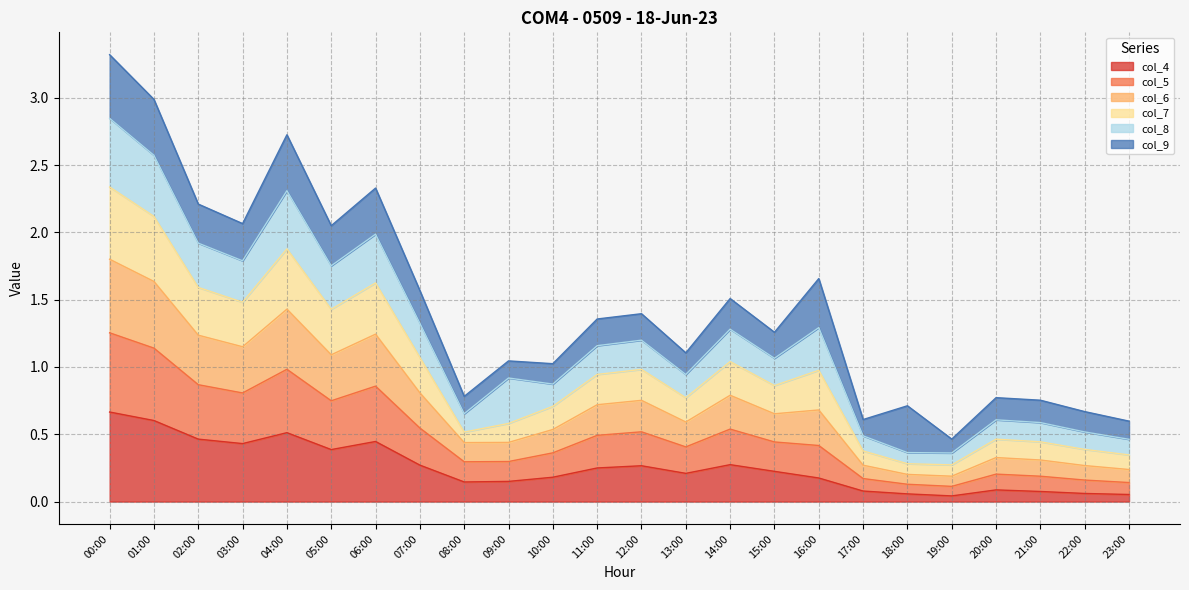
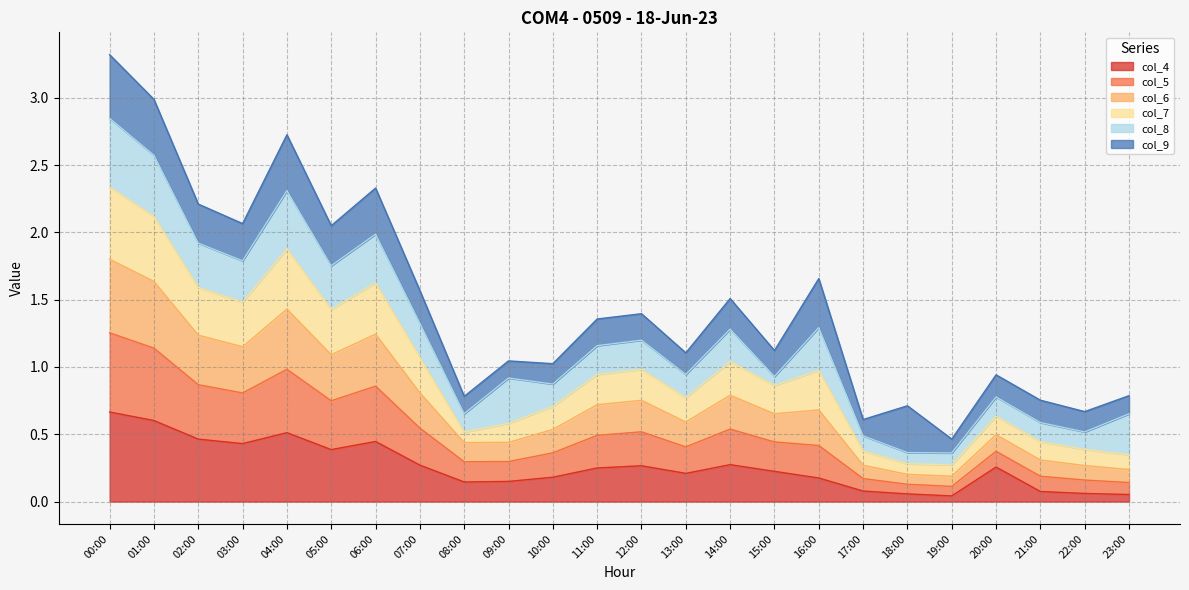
  {
    "col_4": {
      "00:00": 0.67,
      "01:00": 0.60,
      "02:00": 0.46,
      "03:00": 0.43,
      "04:00": 0.51,
      "05:00": 0.39,
      "06:00": 0.45,
      "07:00": 0.27,
      "08:00": 0.15,
      "09:00": 0.15,
      "10:00": 0.18,
      "11:00": 0.25,
      "12:00": 0.27,
      "13:00": 0.21,
      "14:00": 0.27,
      "15:00": 0.22,
      "16:00": 0.18,
      "17:00": 0.08,
      "18:00": 0.06,
      "19:00": 0.04,
-     "20:00": 0.09,
+     "20:00": 0.26,
      "21:00": 0.08,
      "22:00": 0.06,
      "23:00": 0.05
    },
    "col_5": {
      "00:00": 0.59,
      "01:00": 0.54,
      "02:00": 0.40,
      "03:00": 0.38,
      "04:00": 0.47,
      "05:00": 0.36,
      "06:00": 0.41,
      "07:00": 0.28,
      "08:00": 0.15,
      "09:00": 0.15,
      "10:00": 0.18,
      "11:00": 0.24,
      "12:00": 0.25,
      "13:00": 0.20,
      "14:00": 0.26,
      "15:00": 0.22,
      "16:00": 0.24,
      "17:00": 0.09,
      "18:00": 0.07,
      "19:00": 0.07,
      "20:00": 0.12,
      "21:00": 0.11,
      "22:00": 0.10,
      "23:00": 0.09
    },
    "col_6": {
      "00:00": 0.55,
      "01:00": 0.50,
      "02:00": 0.37,
      "03:00": 0.34,
      "04:00": 0.45,
      "05:00": 0.34,
      "06:00": 0.39,
      "07:00": 0.26,
      "08:00": 0.14,
      "09:00": 0.14,
      "10:00": 0.17,
      "11:00": 0.23,
      "12:00": 0.23,
      "13:00": 0.18,
      "14:00": 0.25,
      "15:00": 0.21,
      "16:00": 0.26,
      "17:00": 0.10,
      "18:00": 0.07,
      "19:00": 0.08,
      "20:00": 0.12,
      "21:00": 0.12,
      "22:00": 0.11,
      "23:00": 0.10
    },
    "col_7": {
      "00:00": 0.54,
      "01:00": 0.48,
      "02:00": 0.36,
      "03:00": 0.33,
      "04:00": 0.45,
      "05:00": 0.34,
      "06:00": 0.38,
      "07:00": 0.26,
      "08:00": 0.08,
      "09:00": 0.14,
      "10:00": 0.17,
      "11:00": 0.22,
      "12:00": 0.23,
      "13:00": 0.18,
      "14:00": 0.25,
      "15:00": 0.21,
      "16:00": 0.29,
      "17:00": 0.11,
      "18:00": 0.08,
      "19:00": 0.08,
      "20:00": 0.14,
      "21:00": 0.14,
      "22:00": 0.12,
      "23:00": 0.11
    },
    "col_8": {
      "00:00": 0.51,
      "01:00": 0.45,
      "02:00": 0.33,
      "03:00": 0.31,
      "04:00": 0.43,
      "05:00": 0.32,
      "06:00": 0.36,
      "07:00": 0.25,
      "08:00": 0.14,
      "09:00": 0.34,
      "10:00": 0.17,
      "11:00": 0.21,
      "12:00": 0.22,
      "13:00": 0.17,
      "14:00": 0.24,
-     "15:00": 0.20,
+     "15:00": 0.07,
      "16:00": 0.32,
      "17:00": 0.11,
      "18:00": 0.08,
      "19:00": 0.09,
      "20:00": 0.14,
      "21:00": 0.14,
      "22:00": 0.13,
-     "23:00": 0.12
+     "23:00": 0.31
    },
    "col_9": {
      "00:00": 0.47,
      "01:00": 0.41,
      "02:00": 0.29,
      "03:00": 0.28,
      "04:00": 0.42,
      "05:00": 0.30,
      "06:00": 0.34,
      "07:00": 0.24,
      "08:00": 0.13,
      "09:00": 0.13,
      "10:00": 0.15,
      "11:00": 0.20,
      "12:00": 0.20,
      "13:00": 0.16,
      "14:00": 0.23,
      "15:00": 0.19,
      "16:00": 0.36,
      "17:00": 0.12,
      "18:00": 0.35,
      "19:00": 0.10,
      "20:00": 0.16,
      "21:00": 0.17,
      "22:00": 0.15,
      "23:00": 0.13
    }
  }
